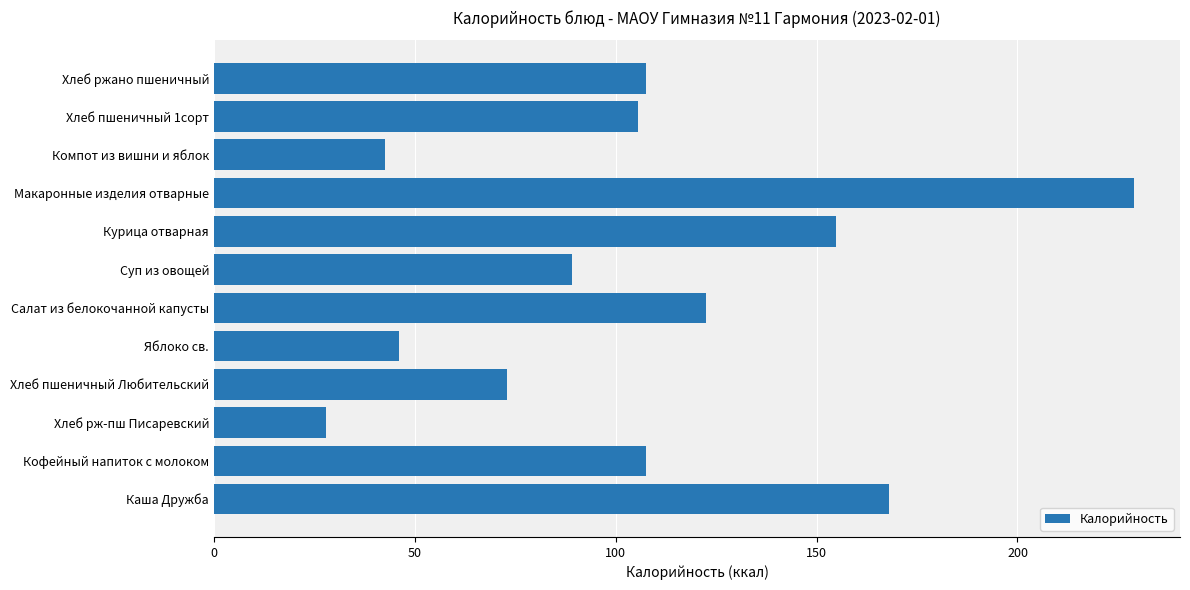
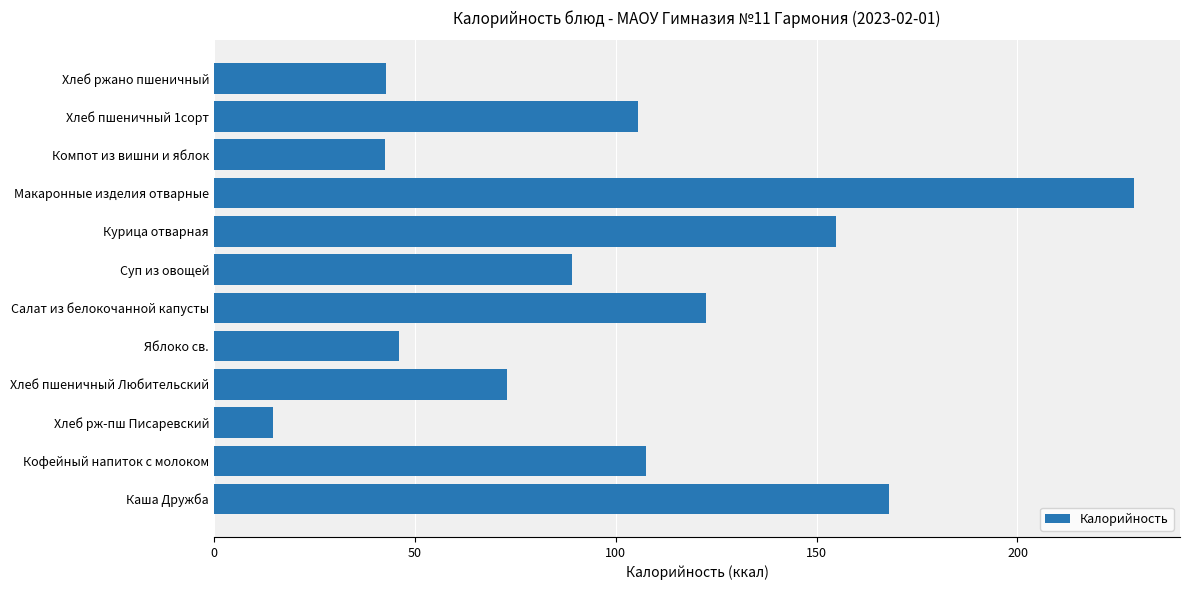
  {
-   "Хлеб ржано пшеничный": 108,
+   "Хлеб ржано пшеничный": 43,
    "Хлеб пшеничный 1сорт": 106,
    "Компот из вишни и яблок": 43,
    "Макаронные изделия отварные": 229,
    "Курица отварная": 155,
    "Суп из овощей": 89,
    "Салат из белокочанной капусты": 123,
    "Яблоко св.": 46,
    "Хлеб пшеничный Любительский": 73,
-   "Хлеб рж-пш Писаревский": 28,
+   "Хлеб рж-пш Писаревский": 15,
    "Кофейный напиток с молоком": 108,
    "Каша Дружба": 168
  }
